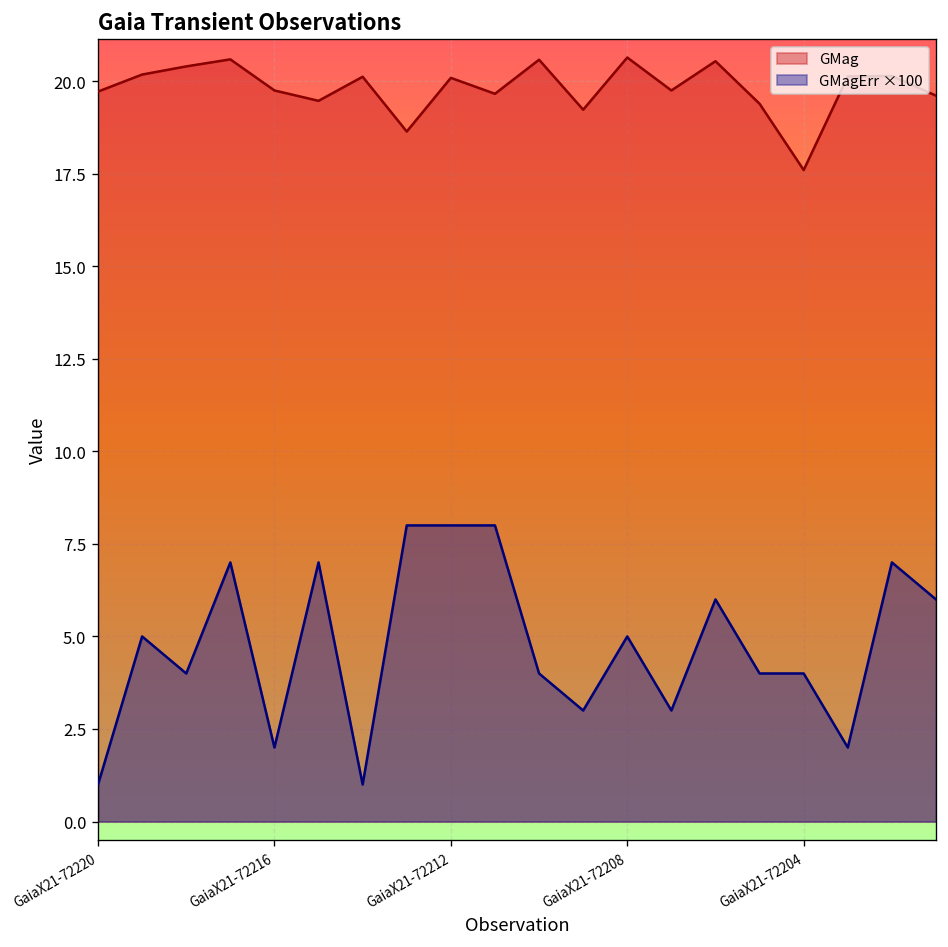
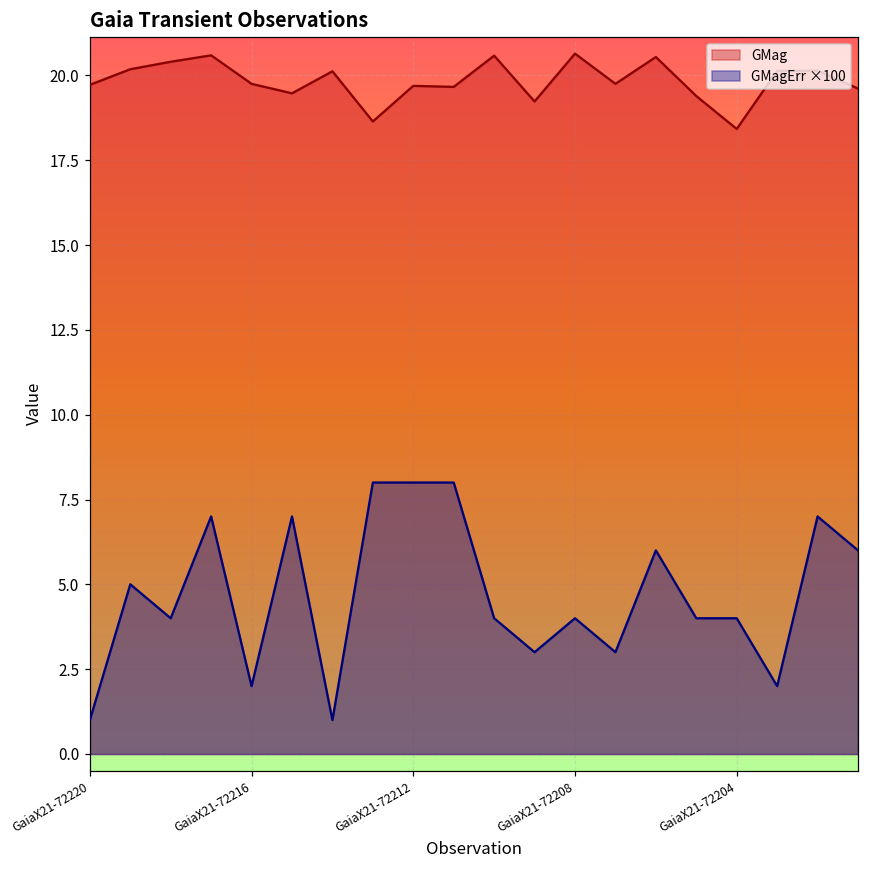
  {
    "GMag": {
      "GaiaX21-72220": 19.7,
      "GaiaX21-72216": 19.8,
-     "GaiaX21-72212": 20.1,
+     "GaiaX21-72212": 19.7,
      "GaiaX21-72208": 20.6,
-     "GaiaX21-72204": 17.6
+     "GaiaX21-72204": 18.4
    },
    "GMagErr ×100": {
      "GaiaX21-72220": 1.0,
      "GaiaX21-72216": 2.0,
      "GaiaX21-72212": 8.0,
-     "GaiaX21-72208": 5.0,
+     "GaiaX21-72208": 4.0,
      "GaiaX21-72204": 4.0
    }
  }
